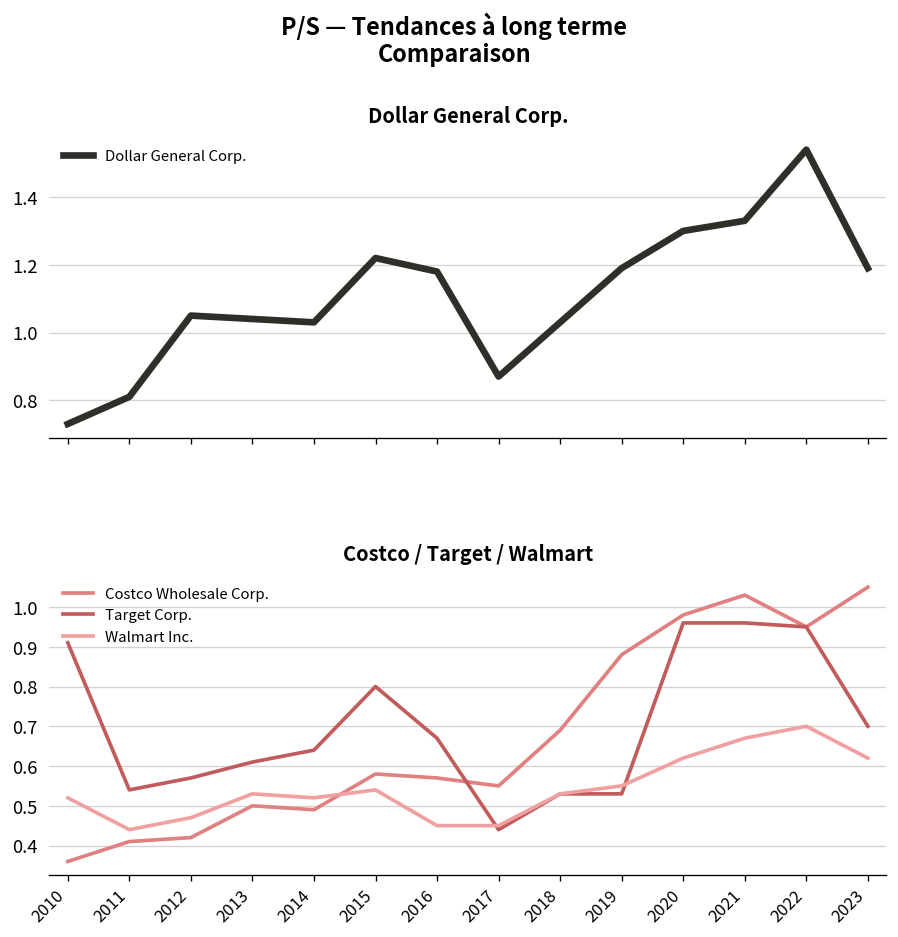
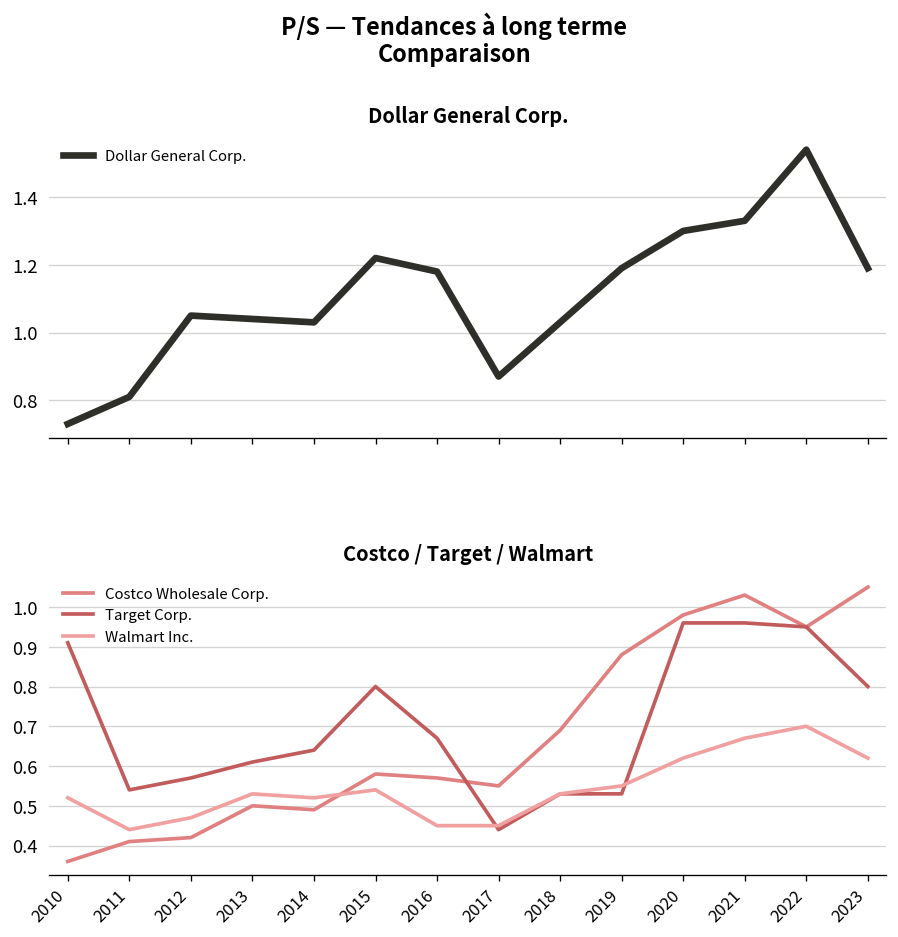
  {
    "Costco / Target / Walmart": {
      "Target Corp.": {
        "2010": 0.91,
        "2011": 0.54,
        "2012": 0.57,
        "2013": 0.61,
        "2014": 0.64,
        "2015": 0.8,
        "2016": 0.67,
        "2017": 0.44,
        "2019": 0.53,
        "2020": 0.96,
        "2021": 0.96,
-       "2023": 0.7
+       "2023": 0.8
      }
    }
  }
